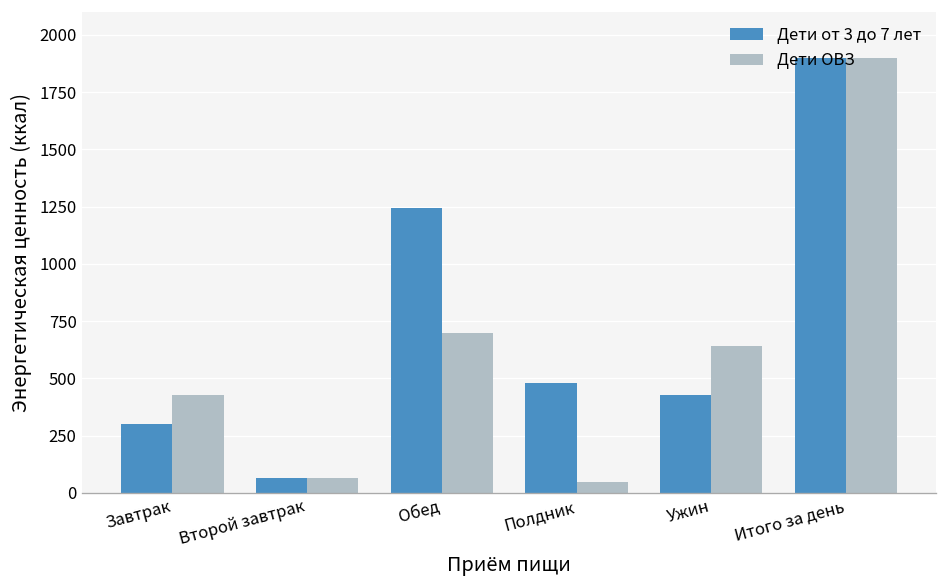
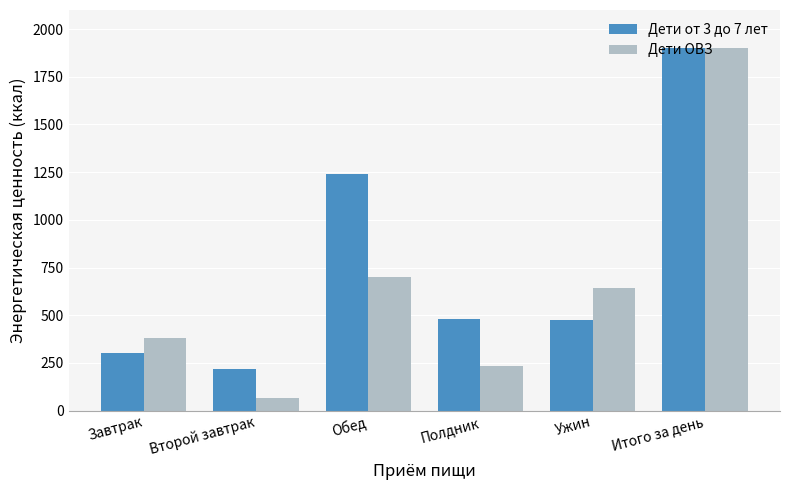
  {
    "Дети от 3 до 7 лет": {
      "Завтрак": 300,
-     "Второй завтрак": 60,
+     "Второй завтрак": 220,
      "Обед": 1240,
      "Полдник": 480,
-     "Ужин": 430,
+     "Ужин": 480,
      "Итого за день": 1900
    },
    "Дети ОВЗ": {
-     "Завтрак": 430,
+     "Завтрак": 380,
      "Второй завтрак": 60,
      "Обед": 700,
-     "Полдник": 50,
+     "Полдник": 240,
      "Ужин": 640,
      "Итого за день": 1900
    }
  }
